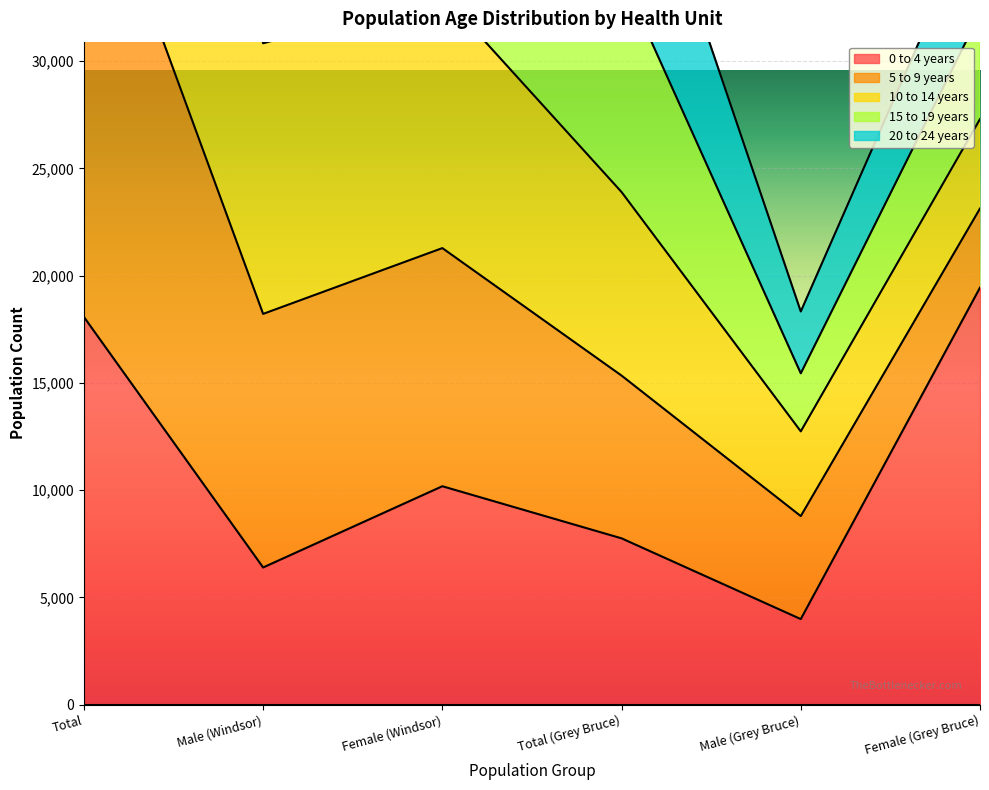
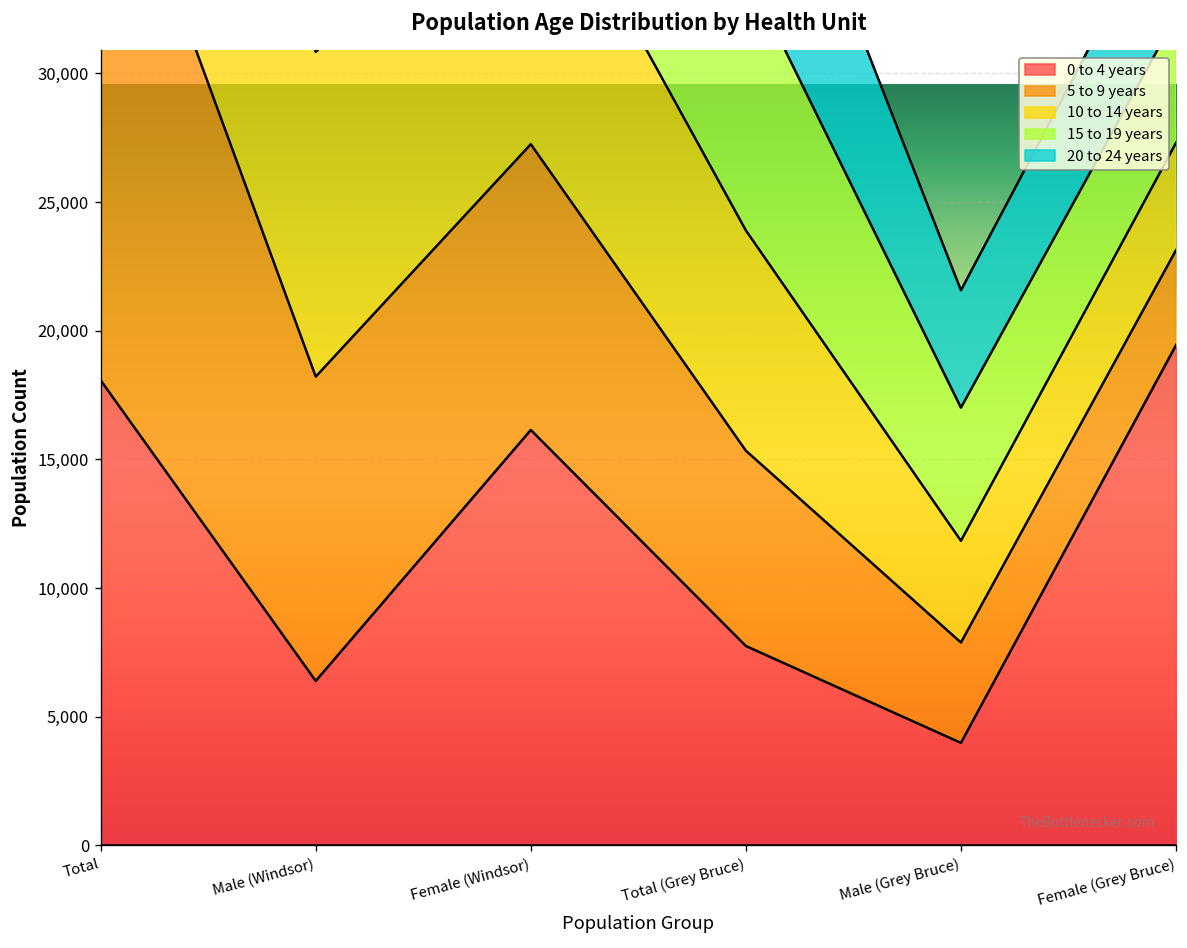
  {
    "0 to 4 years": {
      "Total": "18,100",
      "Male (Windsor)": "6,400",
-     "Female (Windsor)": "10,200",
+     "Female (Windsor)": "16,100",
      "Total (Grey Bruce)": "7,800",
      "Male (Grey Bruce)": "4,000",
      "Female (Grey Bruce)": "19,400"
    },
    "5 to 9 years": {
      "Male (Windsor)": "11,800",
      "Female (Windsor)": "11,100",
      "Total (Grey Bruce)": "7,600",
-     "Male (Grey Bruce)": "4,800",
+     "Male (Grey Bruce)": "3,900",
      "Female (Grey Bruce)": "3,700"
    },
    "10 to 14 years": {
      "Male (Windsor)": "12,600",
      "Total (Grey Bruce)": "8,600",
      "Male (Grey Bruce)": "4,000",
      "Female (Grey Bruce)": "4,200"
    },
    "15 to 19 years": {
-     "Male (Grey Bruce)": "2,700"
+     "Male (Grey Bruce)": "5,200"
    },
    "20 to 24 years": {
-     "Male (Grey Bruce)": "2,900"
+     "Male (Grey Bruce)": "4,600"
    }
  }
